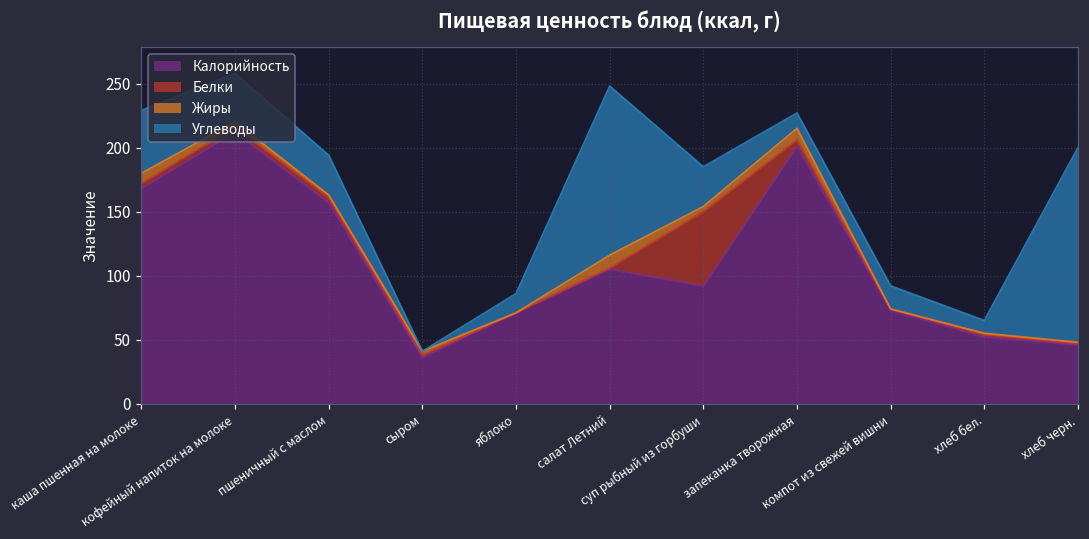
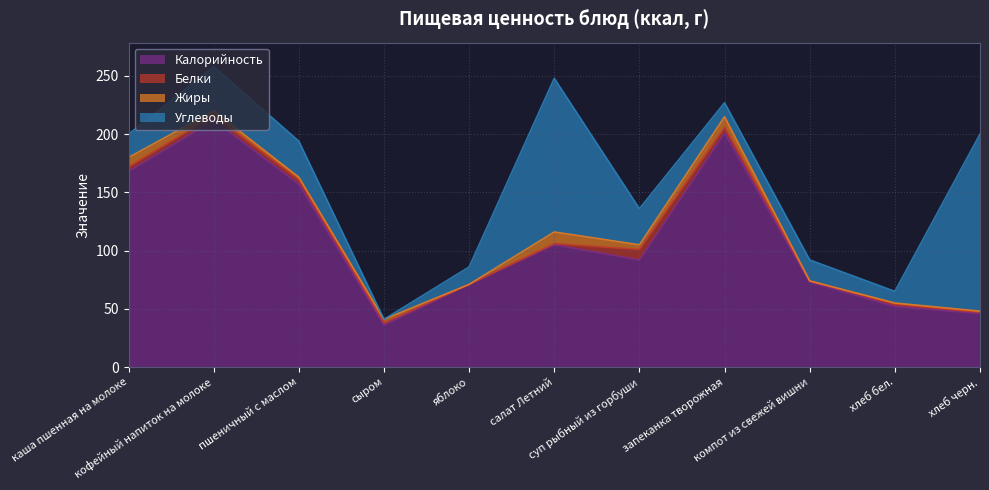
  {
    "Калорийность": {
      "каша пшенная на молоке": 168,
      "пшеничный с маслом": 157,
      "суп рыбный из горбуши": 92,
      "запеканка творожная": 201
    },
    "Белки": {
      "каша пшенная на молоке": 4,
-     "суп рыбный из горбуши": 58,
+     "суп рыбный из горбуши": 9,
      "запеканка творожная": 5
    },
    "Жиры": {
      "каша пшенная на молоке": 8,
      "салат Летний": 10,
      "суп рыбный из горбуши": 4,
      "запеканка творожная": 9
    },
    "Углеводы": {
-     "каша пшенная на молоке": 49,
+     "каша пшенная на молоке": 20,
      "пшеничный с маслом": 31,
      "яблоко": 15,
      "салат Летний": 132,
      "суп рыбный из горбуши": 31,
      "запеканка творожная": 12,
      "компот из свежей вишни": 18,
      "хлеб бел.": 10,
      "хлеб черн.": 152
    }
  }
